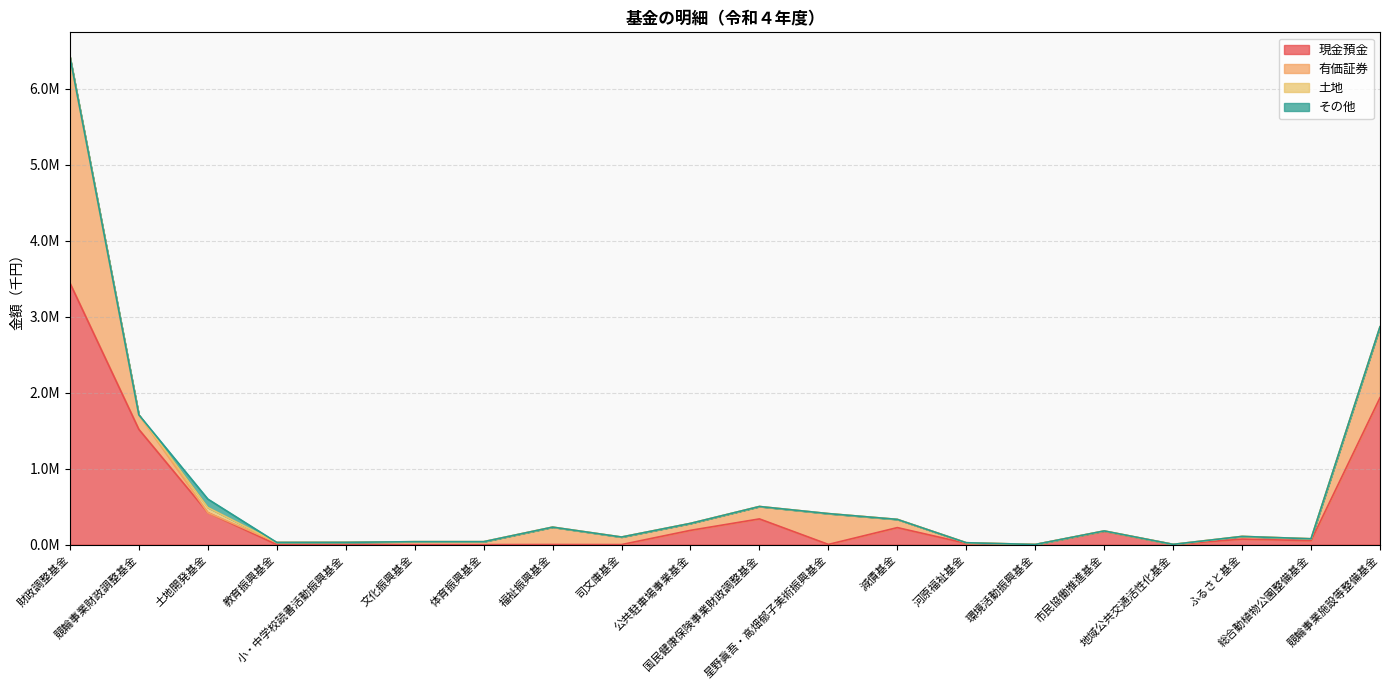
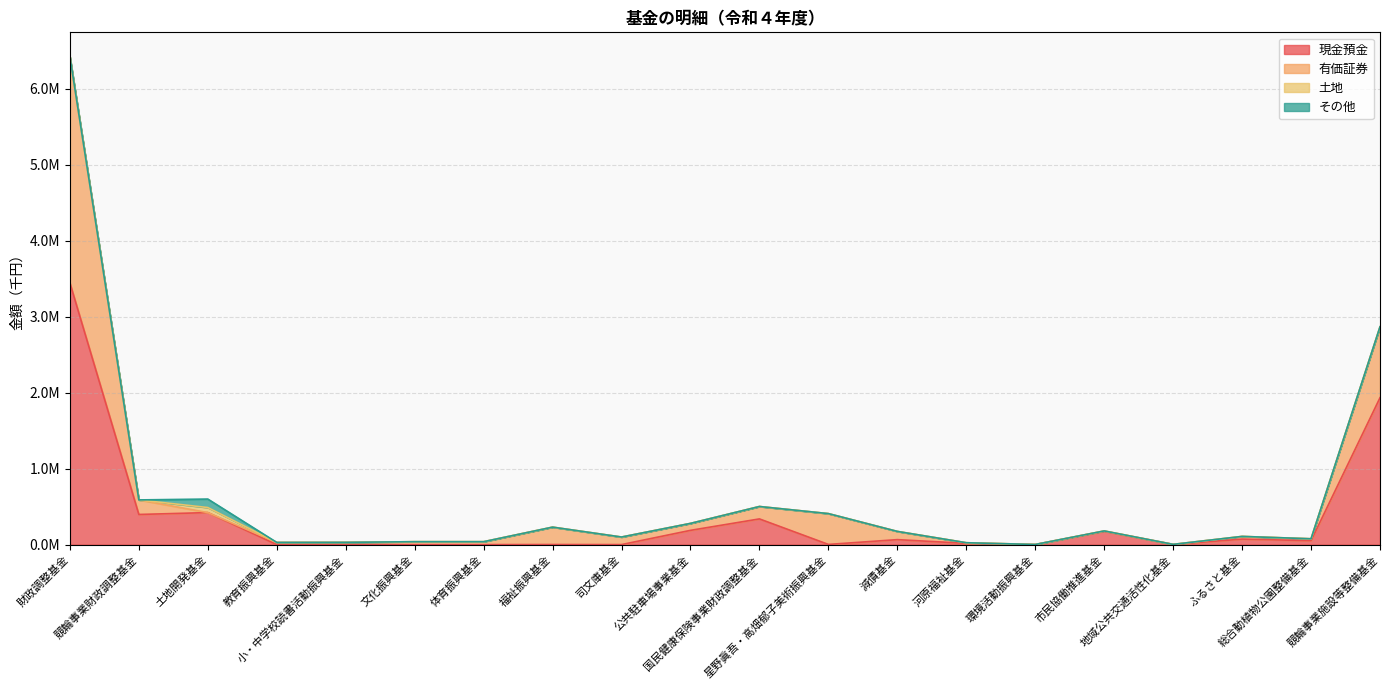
  {
    "現金預金": {
      "財政調整基金": 3400000,
-     "競輪事業財政調整基金": 1500000,
+     "競輪事業財政調整基金": 400000,
      "文化振興基金": 0,
      "体育振興基金": 0,
      "福祉振興基金": 0,
      "司文庫基金": 0,
      "公共駐車場事業基金": 200000,
      "国民健康保険事業財政調整基金": 300000,
      "星野眞吾・高畑郁子美術振興基金": 0,
-     "減債基金": 200000,
+     "減債基金": 100000,
      "ふるさと基金": 100000,
      "競輪事業施設等整備基金": 1900000
    },
    "その他": {
      "土地開発基金": 100000
    }
  }
